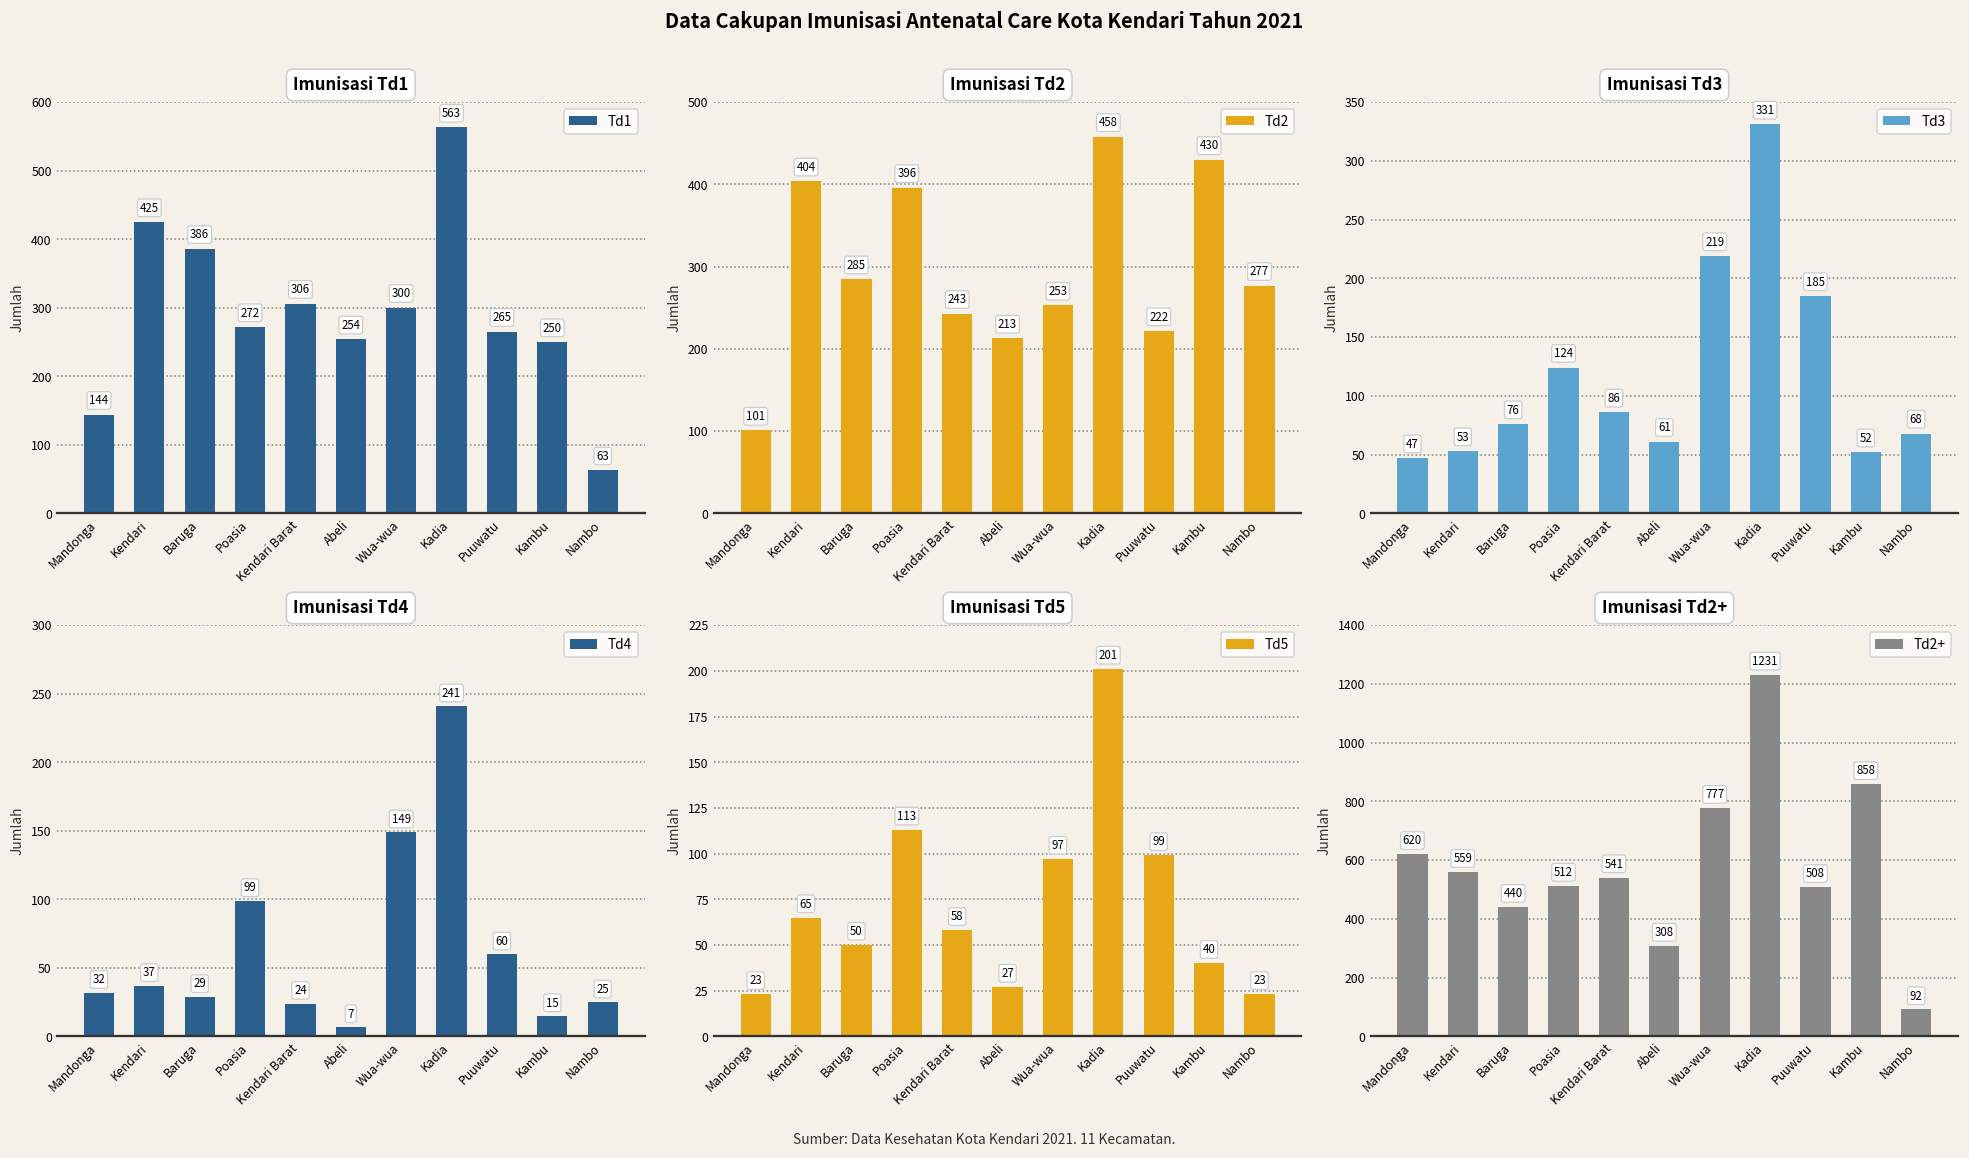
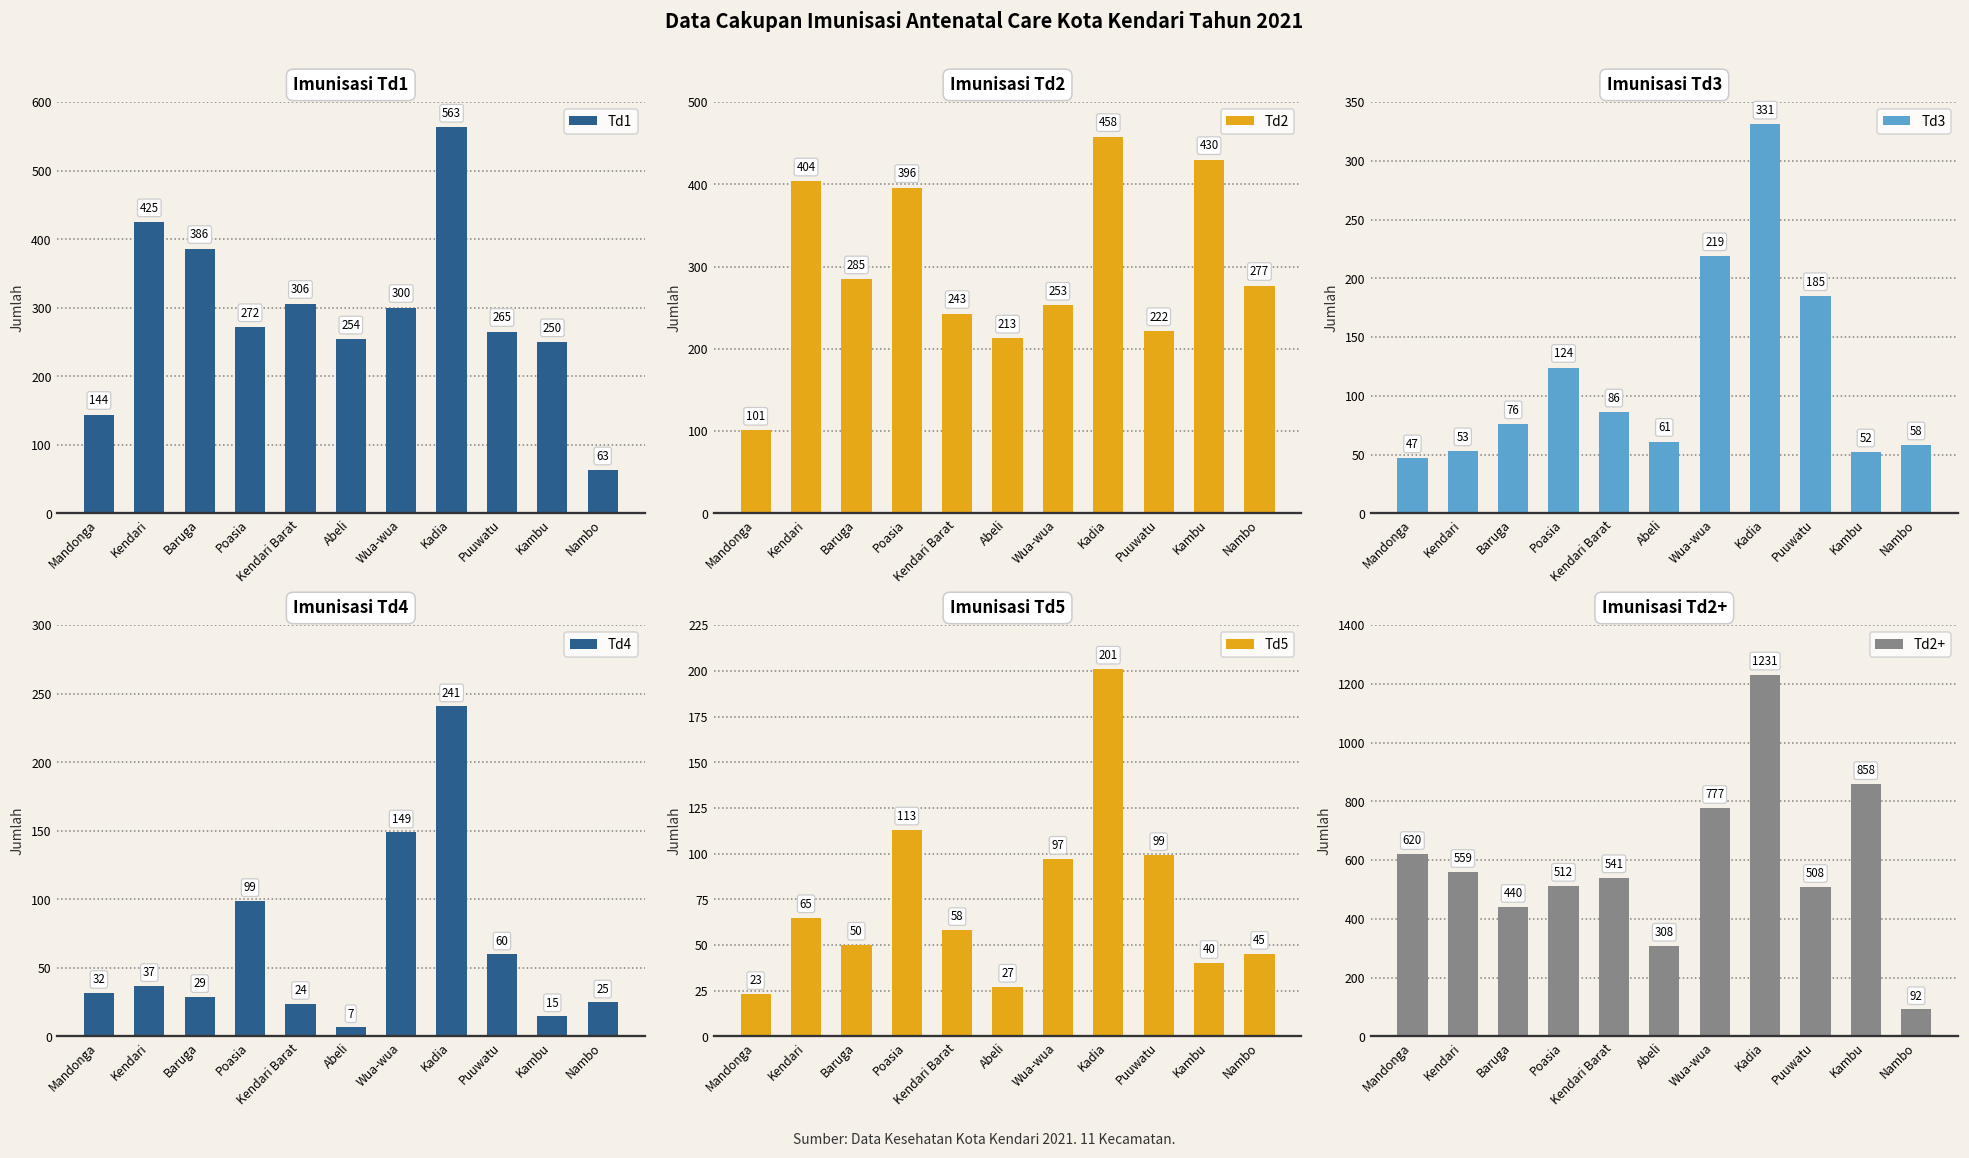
  {
    "Imunisasi Td3": {
-     "Nambo": 68
+     "Nambo": 58
    },
    "Imunisasi Td5": {
-     "Nambo": 23
+     "Nambo": 45
    }
  }
